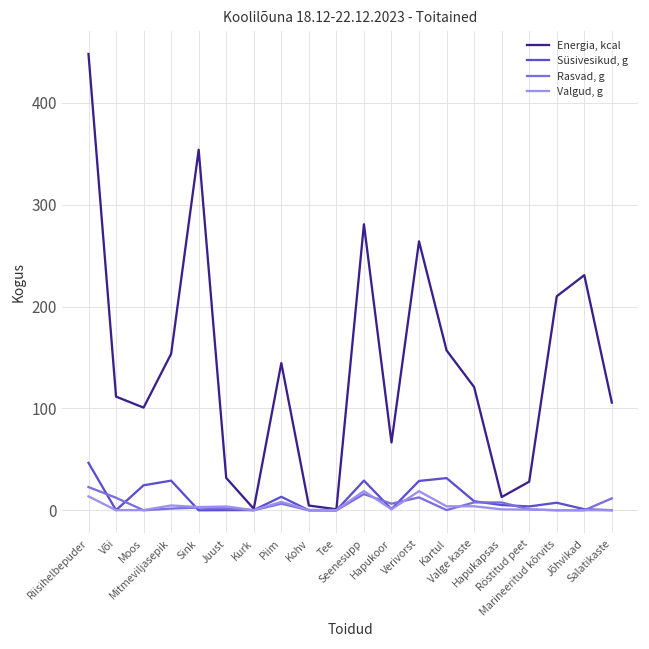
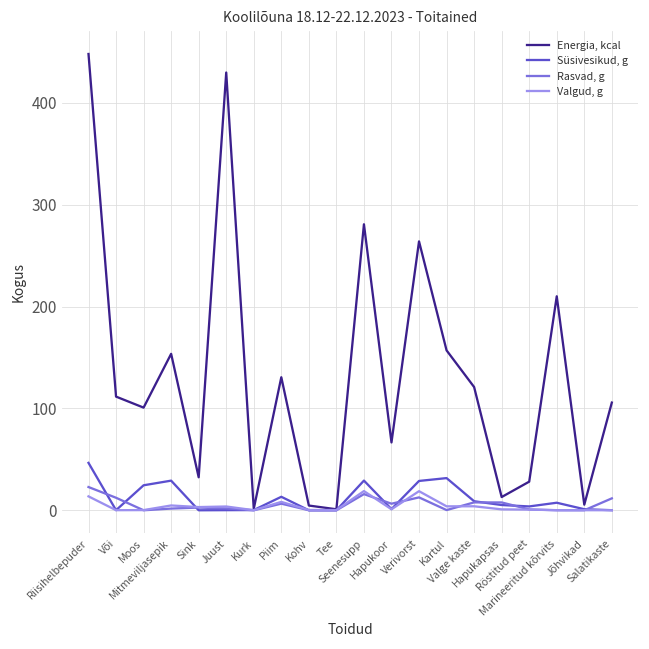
  {
    "Energia, kcal": {
      "Riisihelbepuder": 450,
      "Või": 110,
      "Moos": 100,
      "Mitmeviljasepik": 150,
-     "Sink": 350,
-     "Juust": 30,
-     "Piim": 140,
+     "Sink": 30,
+     "Juust": 430,
+     "Piim": 130,
      "Kohv": 0,
      "Seenesupp": 280,
      "Hapukoor": 70,
      "Verivorst": 260,
      "Kartul": 160,
      "Valge kaste": 120,
      "Hapukapsas": 10,
      "Röstitud peet": 30,
      "Marineeritud kõrvits": 210,
-     "Jõhvikad": 230,
+     "Jõhvikad": 10,
      "Salatikaste": 110
    }
  }
